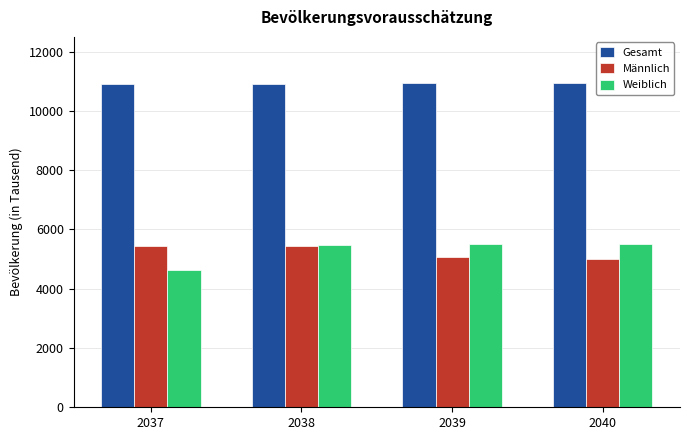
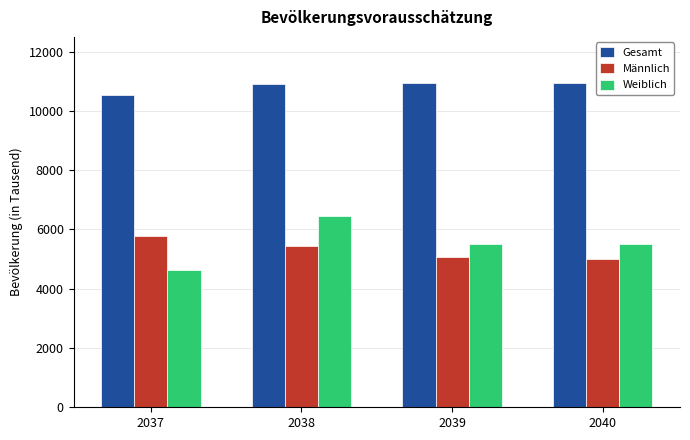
  {
    "Gesamt": {
-     "2037": 10900,
+     "2037": 10500,
      "2038": 10900,
      "2039": 10900,
      "2040": 10900
    },
    "Männlich": {
-     "2037": 5400,
+     "2037": 5800,
      "2038": 5400,
      "2039": 5100,
      "2040": 5000
    },
    "Weiblich": {
      "2037": 4600,
-     "2038": 5500,
+     "2038": 6500,
      "2039": 5500,
      "2040": 5500
    }
  }
